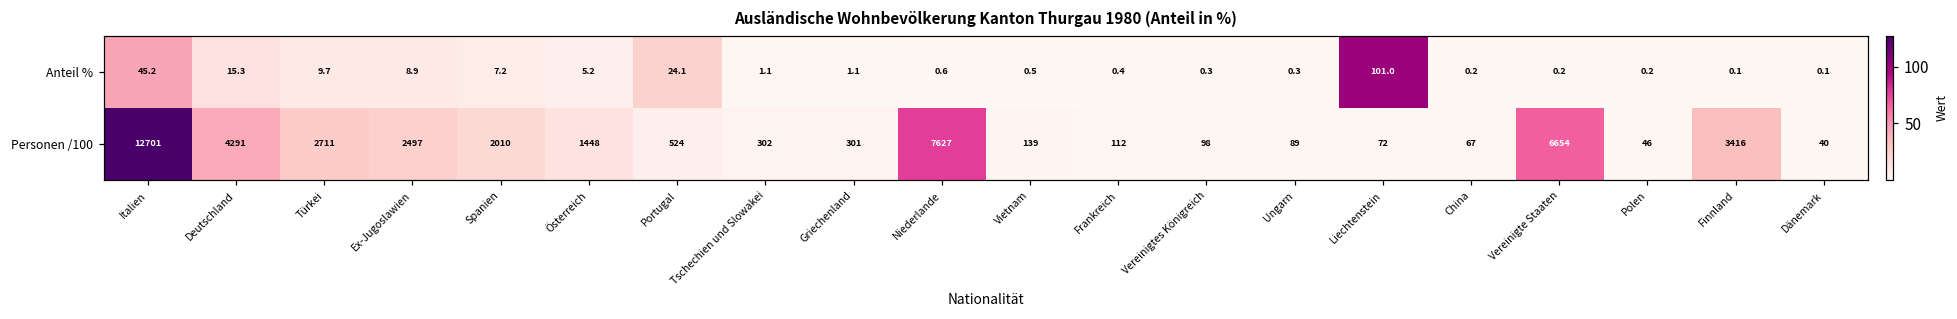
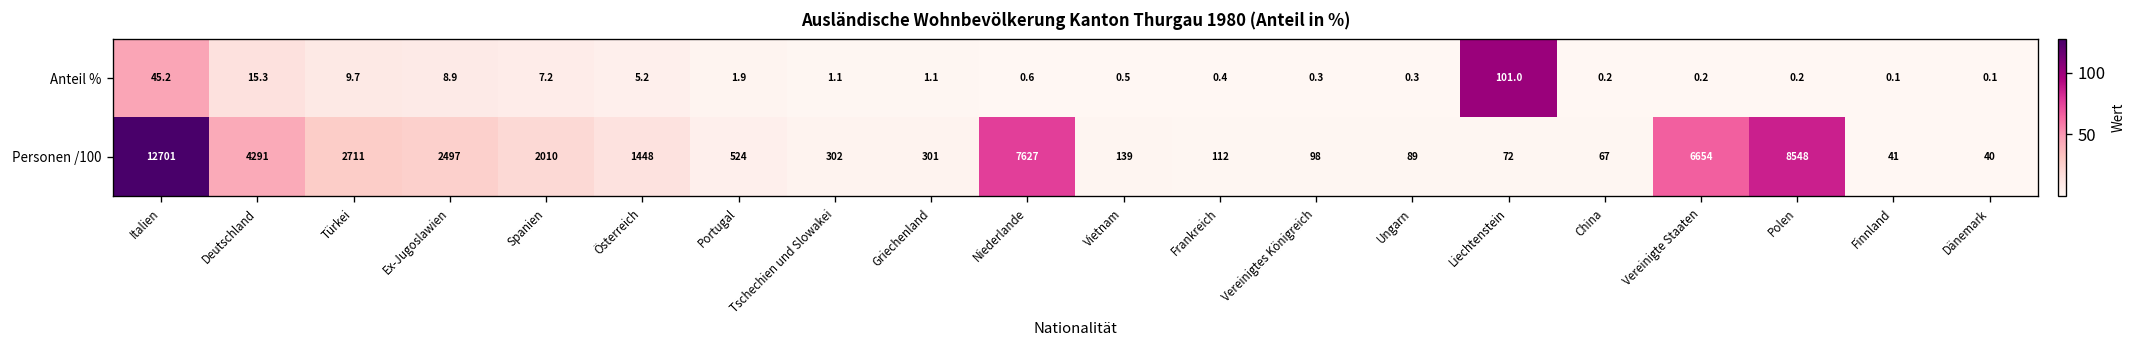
  {
    "Anteil %": {
      "Italien": 45.2,
      "Deutschland": 15.3,
      "Türkei": 9.7,
      "Ex-Jugoslawien": 8.9,
      "Spanien": 7.2,
      "Österreich": 5.2,
-     "Portugal": 24.1,
+     "Portugal": 1.9,
      "Tschechien und Slowakei": 1.1,
      "Griechenland": 1.1,
      "Niederlande": 0.6,
      "Vietnam": 0.5,
      "Frankreich": 0.4,
      "Vereinigtes Königreich": 0.3,
      "Ungarn": 0.3,
      "Liechtenstein": 101.0,
      "China": 0.2,
      "Vereinigte Staaten": 0.2,
      "Polen": 0.2,
      "Finnland": 0.1,
      "Dänemark": 0.1
    },
    "Personen /100": {
      "Italien": 12701,
      "Deutschland": 4291,
      "Türkei": 2711,
      "Ex-Jugoslawien": 2497,
      "Spanien": 2010,
      "Österreich": 1448,
      "Portugal": 524,
      "Tschechien und Slowakei": 302,
      "Griechenland": 301,
      "Niederlande": 7627,
      "Vietnam": 139,
      "Frankreich": 112,
      "Vereinigtes Königreich": 98,
      "Ungarn": 89,
      "Liechtenstein": 72,
      "China": 67,
      "Vereinigte Staaten": 6654,
-     "Polen": 46,
-     "Finnland": 3416,
+     "Polen": 8548,
+     "Finnland": 41,
      "Dänemark": 40
    }
  }
